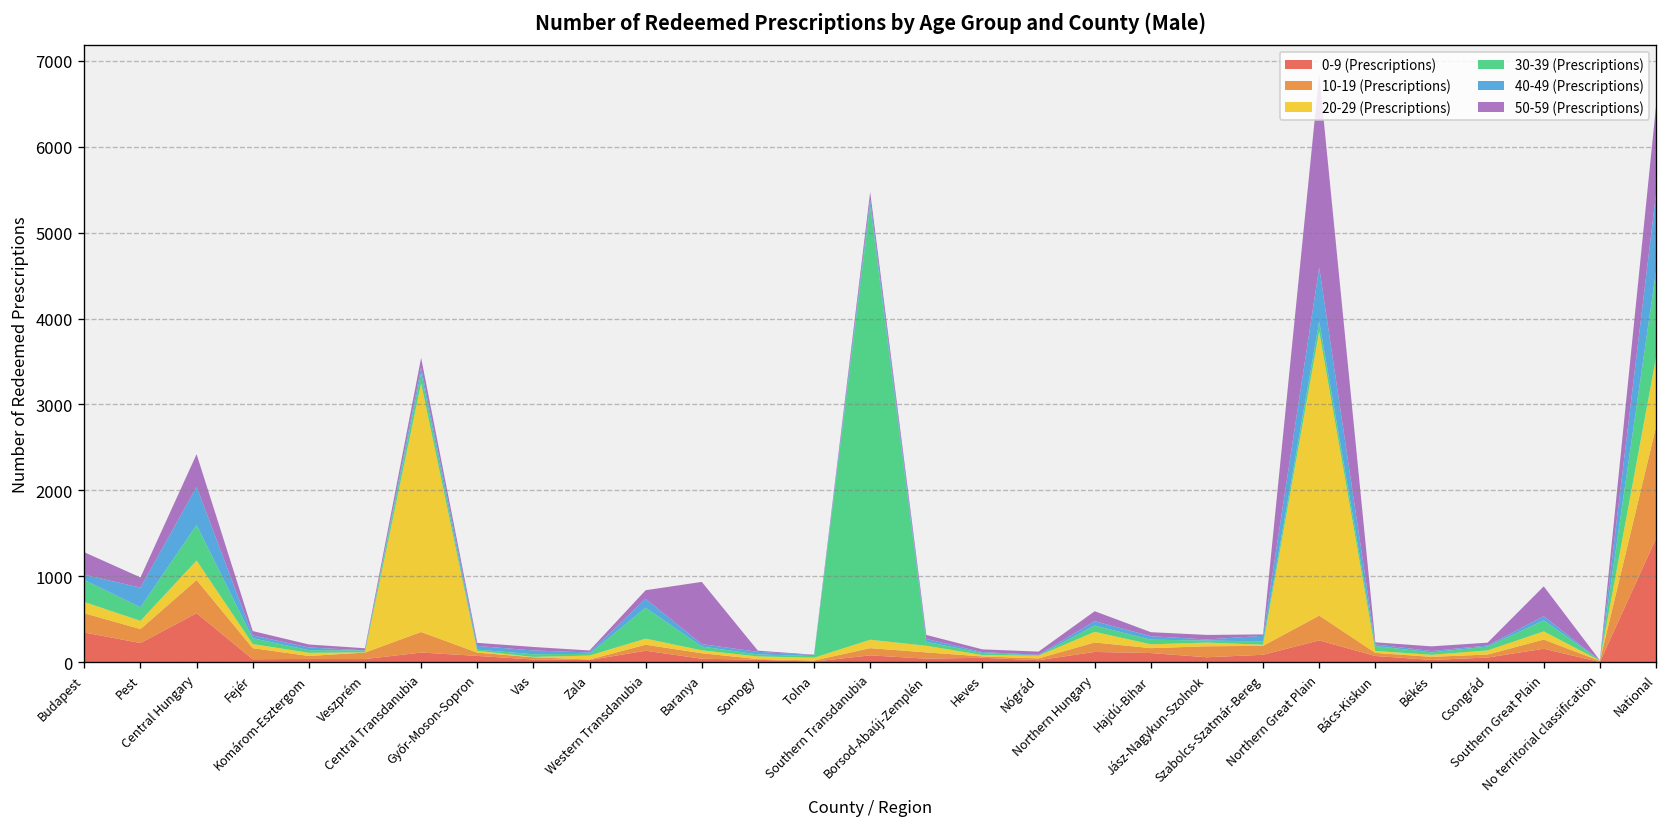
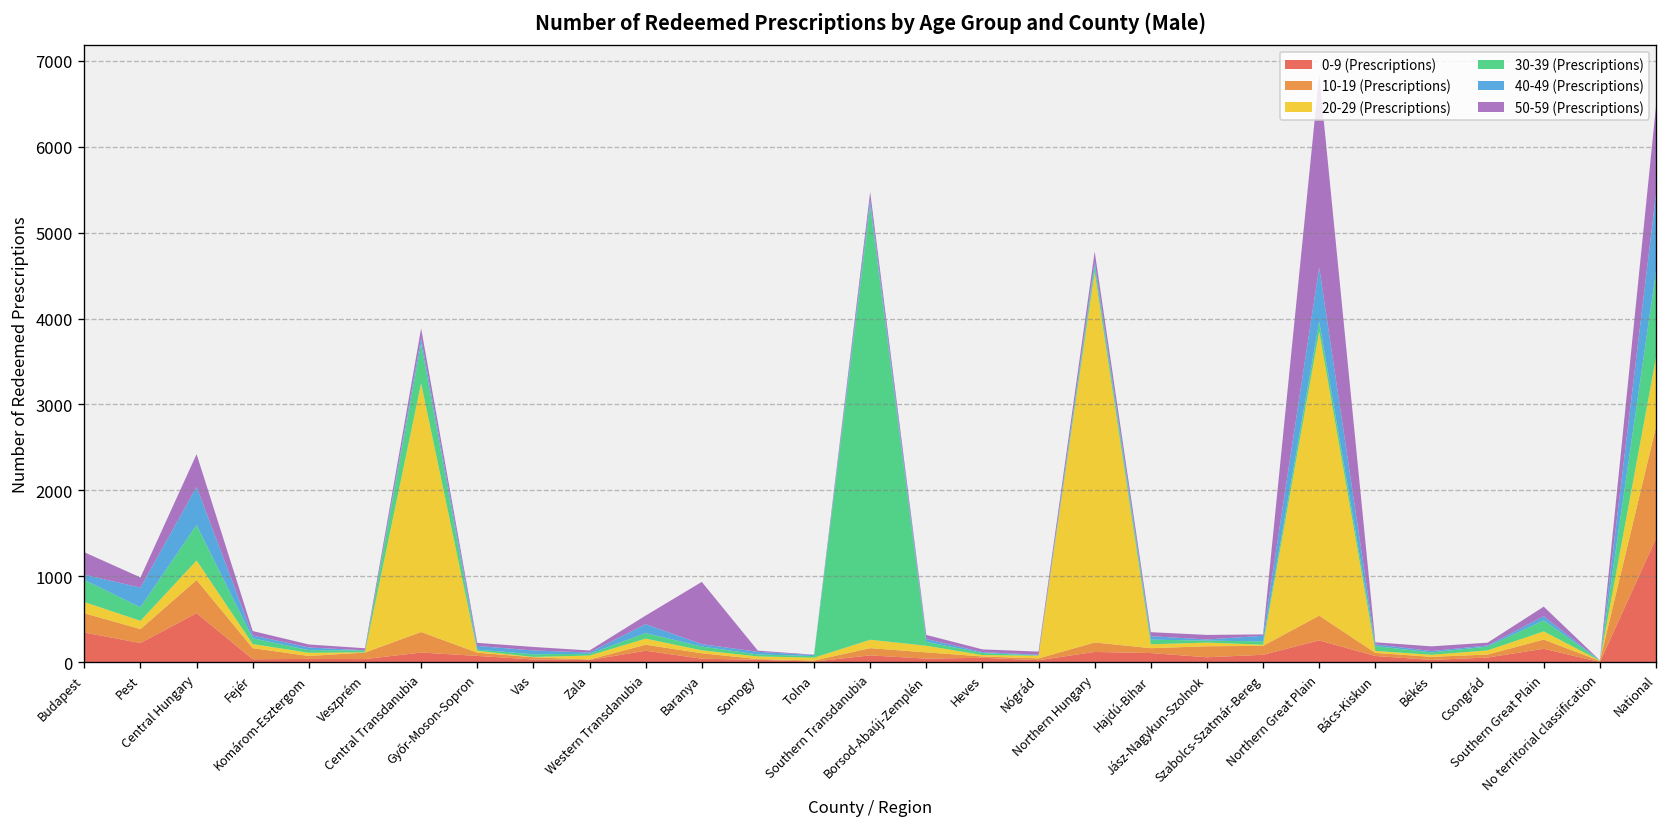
  {
    "20-29 (Prescriptions)": {
      "Budapest": 100,
      "Pest": 100,
      "Central Hungary": 200,
      "Fejér": 0,
      "Central Transdanubia": 2900,
      "Western Transdanubia": 100,
      "Southern Transdanubia": 100,
      "Borsod-Abaúj-Zemplén": 100,
-     "Northern Hungary": 100,
+     "Northern Hungary": 4300,
      "Hajdú-Bihar": 0,
      "Northern Great Plain": 3300,
      "Csongrád": 0,
      "Southern Great Plain": 100,
      "National": 800
    },
    "30-39 (Prescriptions)": {
      "Budapest": 300,
      "Pest": 200,
      "Central Hungary": 400,
-     "Central Transdanubia": 100,
-     "Western Transdanubia": 400,
+     "Central Transdanubia": 500,
+     "Western Transdanubia": 100,
      "Southern Transdanubia": 5100,
      "Northern Hungary": 100,
      "Hajdú-Bihar": 100,
      "Szabolcs-Szatmár-Bereg": 0,
      "Northern Great Plain": 100,
      "Southern Great Plain": 100,
      "National": 1000
    },
    "40-49 (Prescriptions)": {
      "Budapest": 100,
      "Pest": 200,
      "Central Hungary": 400,
      "Central Transdanubia": 100,
      "Győr-Moson-Sopron": 0,
      "Vas": 0,
      "Western Transdanubia": 100,
      "Southern Transdanubia": 100,
      "Northern Hungary": 100,
      "Hajdú-Bihar": 0,
      "Northern Great Plain": 600,
      "Southern Great Plain": 0,
      "National": 900
    },
    "50-59 (Prescriptions)": {
      "Budapest": 300,
      "Pest": 100,
      "Central Hungary": 400,
      "Fejér": 100,
      "Central Transdanubia": 100,
      "Győr-Moson-Sopron": 0,
      "Vas": 0,
      "Western Transdanubia": 100,
      "Baranya": 700,
      "Southern Transdanubia": 100,
      "Borsod-Abaúj-Zemplén": 0,
      "Nógrád": 0,
      "Northern Hungary": 100,
      "Hajdú-Bihar": 0,
      "Jász-Nagykun-Szolnok": 100,
      "Békés": 100,
-     "Southern Great Plain": 300,
+     "Southern Great Plain": 100,
      "National": 1000
    }
  }
